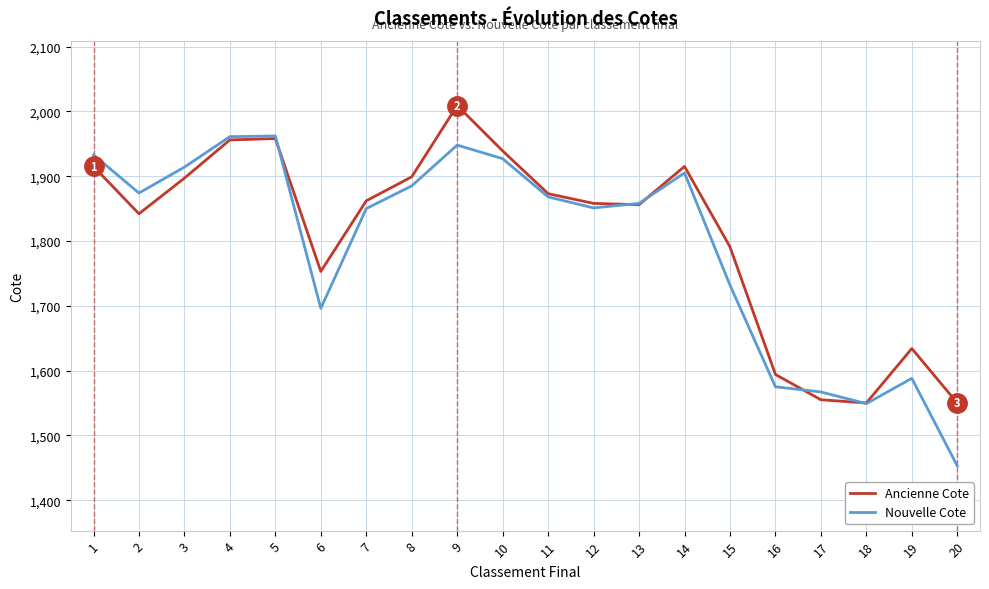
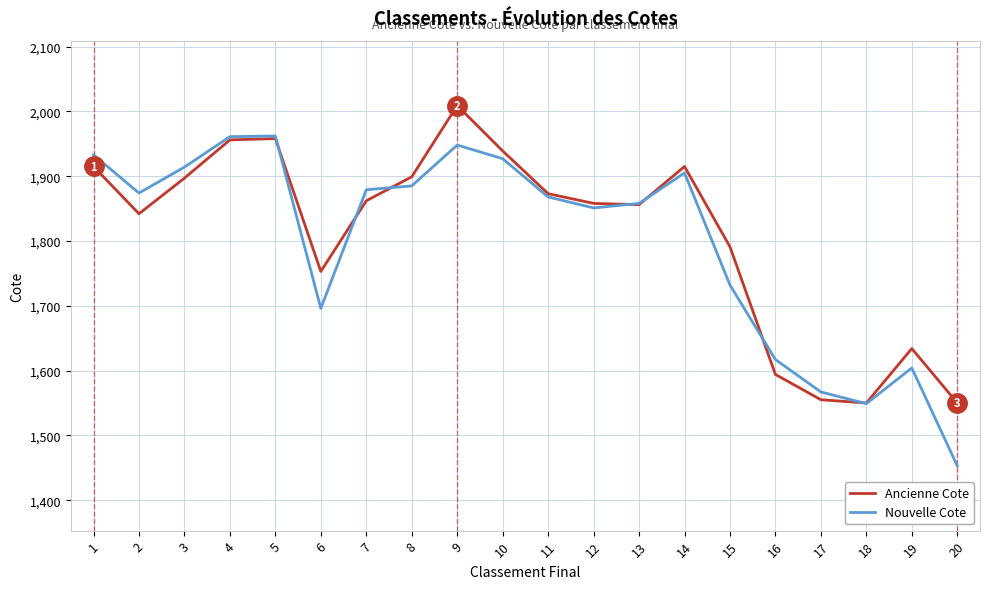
  {
    "Nouvelle Cote": {
      "1": "1,930",
      "2": "1,870",
      "3": "1,910",
      "4": "1,960",
      "5": "1,960",
      "6": "1,700",
-     "7": "1,850",
+     "7": "1,880",
      "8": "1,890",
      "9": "1,950",
      "10": "1,930",
      "11": "1,870",
      "12": "1,850",
      "14": "1,910",
      "15": "1,730",
-     "16": "1,580",
+     "16": "1,620",
      "17": "1,570",
-     "19": "1,590",
+     "19": "1,600",
      "20": "1,450"
    }
  }
